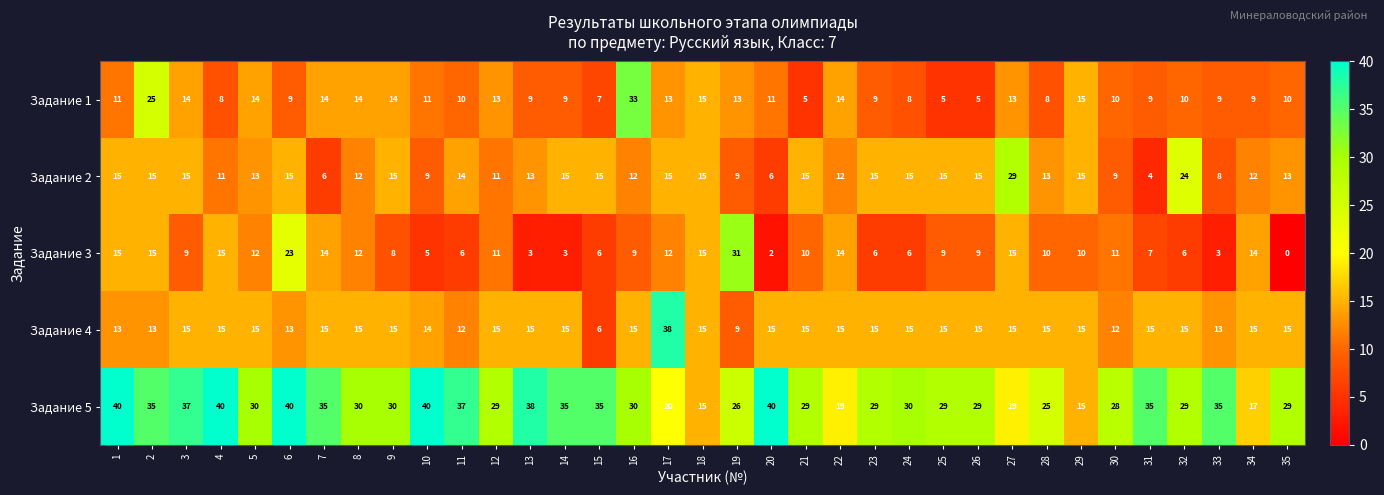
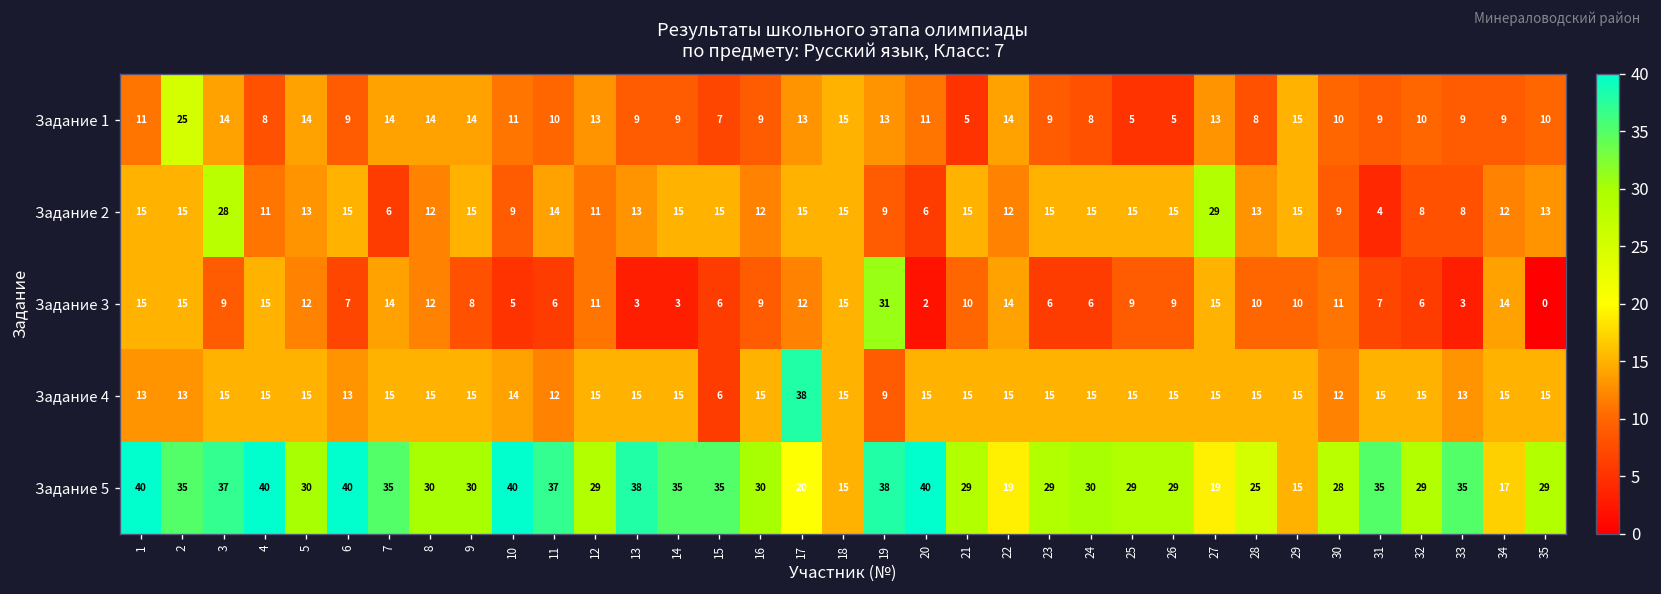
  {
    "Задание 1": {
      "1": 11,
      "2": 25,
      "3": 14,
      "4": 8,
      "5": 14,
      "6": 9,
      "7": 14,
      "8": 14,
      "9": 14,
      "10": 11,
      "11": 10,
      "12": 13,
      "13": 9,
      "14": 9,
      "15": 7,
-     "16": 33,
+     "16": 9,
      "17": 13,
      "18": 15,
      "19": 13,
      "20": 11,
      "21": 5,
      "22": 14,
      "23": 9,
      "24": 8,
      "25": 5,
      "26": 5,
      "27": 13,
      "28": 8,
      "29": 15,
      "30": 10,
      "31": 9,
      "32": 10,
      "33": 9,
      "34": 9,
      "35": 10
    },
    "Задание 2": {
      "1": 15,
      "2": 15,
-     "3": 15,
+     "3": 28,
      "4": 11,
      "5": 13,
      "6": 15,
      "7": 6,
      "8": 12,
      "9": 15,
      "10": 9,
      "11": 14,
      "12": 11,
      "13": 13,
      "14": 15,
      "15": 15,
      "16": 12,
      "17": 15,
      "18": 15,
      "19": 9,
      "20": 6,
      "21": 15,
      "22": 12,
      "23": 15,
      "24": 15,
      "25": 15,
      "26": 15,
      "27": 29,
      "28": 13,
      "29": 15,
      "30": 9,
      "31": 4,
-     "32": 24,
+     "32": 8,
      "33": 8,
      "34": 12,
      "35": 13
    },
    "Задание 3": {
      "1": 15,
      "2": 15,
      "3": 9,
      "4": 15,
      "5": 12,
-     "6": 23,
+     "6": 7,
      "7": 14,
      "8": 12,
      "9": 8,
      "10": 5,
      "11": 6,
      "12": 11,
      "13": 3,
      "14": 3,
      "15": 6,
      "16": 9,
      "17": 12,
      "18": 15,
      "19": 31,
      "20": 2,
      "21": 10,
      "22": 14,
      "23": 6,
      "24": 6,
      "25": 9,
      "26": 9,
      "27": 15,
      "28": 10,
      "29": 10,
      "30": 11,
      "31": 7,
      "32": 6,
      "33": 3,
      "34": 14,
      "35": 0
    },
    "Задание 4": {
      "1": 13,
      "2": 13,
      "3": 15,
      "4": 15,
      "5": 15,
      "6": 13,
      "7": 15,
      "8": 15,
      "9": 15,
      "10": 14,
      "11": 12,
      "12": 15,
      "13": 15,
      "14": 15,
      "15": 6,
      "16": 15,
      "17": 38,
      "18": 15,
      "19": 9,
      "20": 15,
      "21": 15,
      "22": 15,
      "23": 15,
      "24": 15,
      "25": 15,
      "26": 15,
      "27": 15,
      "28": 15,
      "29": 15,
      "30": 12,
      "31": 15,
      "32": 15,
      "33": 13,
      "34": 15,
      "35": 15
    },
    "Задание 5": {
      "1": 40,
      "2": 35,
      "3": 37,
      "4": 40,
      "5": 30,
      "6": 40,
      "7": 35,
      "8": 30,
      "9": 30,
      "10": 40,
      "11": 37,
      "12": 29,
      "13": 38,
      "14": 35,
      "15": 35,
      "16": 30,
      "17": 20,
      "18": 15,
-     "19": 26,
+     "19": 38,
      "20": 40,
      "21": 29,
      "22": 19,
      "23": 29,
      "24": 30,
      "25": 29,
      "26": 29,
      "27": 19,
      "28": 25,
      "29": 15,
      "30": 28,
      "31": 35,
      "32": 29,
      "33": 35,
      "34": 17,
      "35": 29
    }
  }
